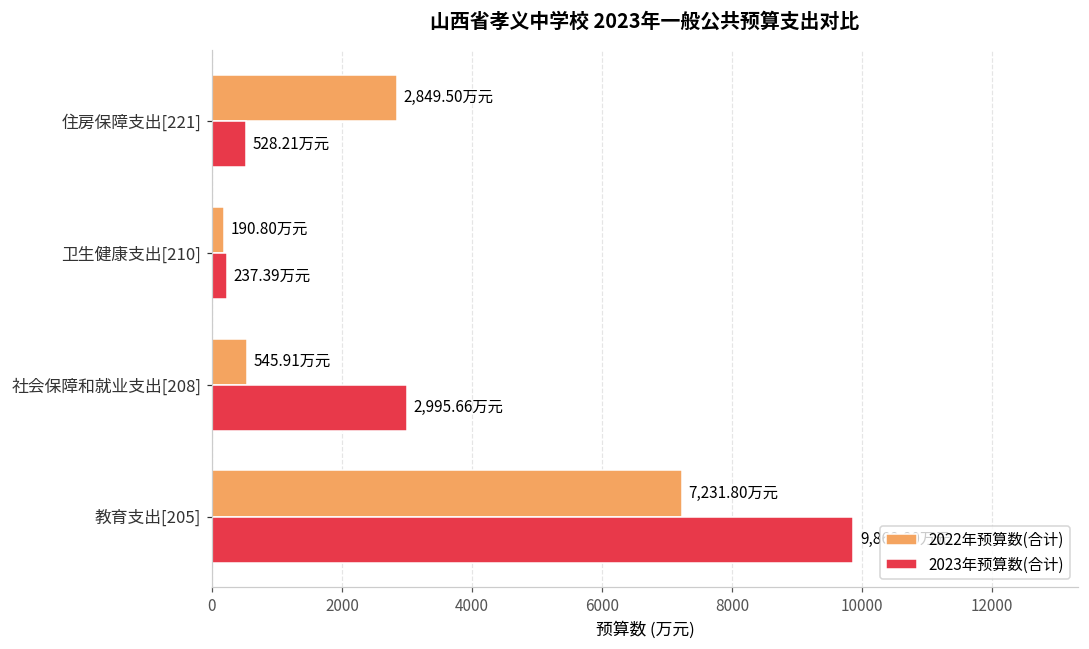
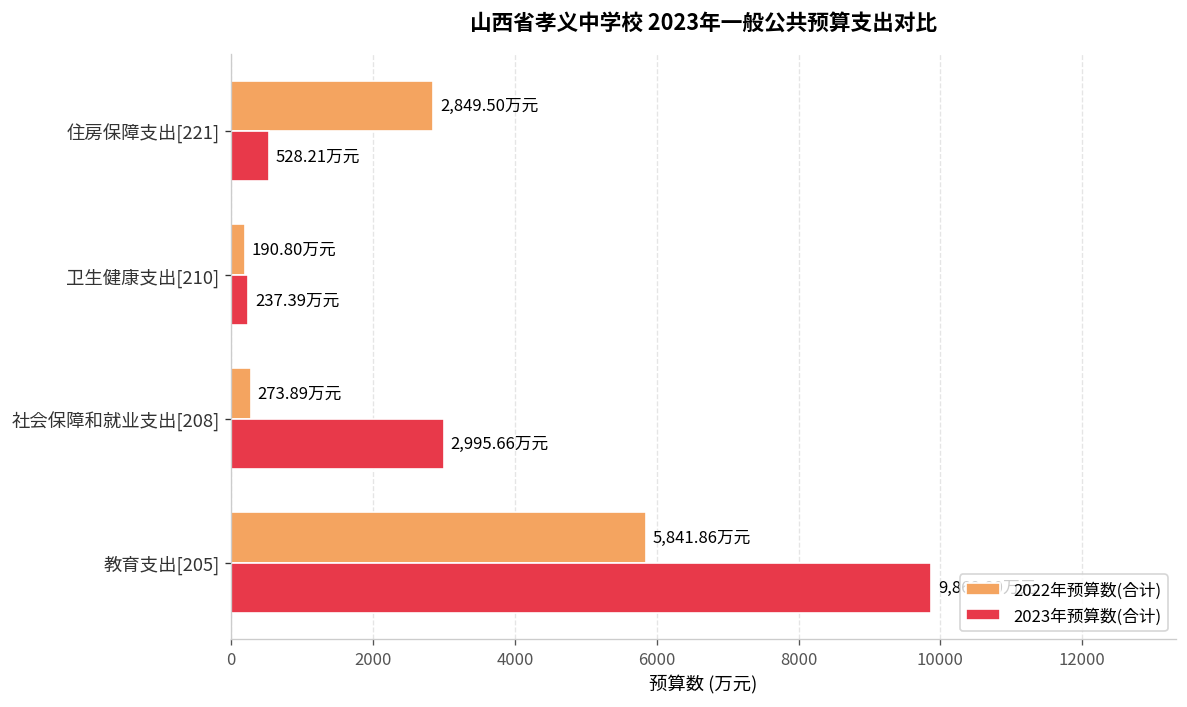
  {
    "2022年预算数(合计)": {
      "住房保障支出[221]": "2,849.50",
      "卫生健康支出[210]": "190.80",
-     "社会保障和就业支出[208]": "545.91",
-     "教育支出[205]": "7,231.80"
+     "社会保障和就业支出[208]": "273.89",
+     "教育支出[205]": "5,841.86"
    },
    "2023年预算数(合计)": {
      "住房保障支出[221]": "528.21",
      "卫生健康支出[210]": "237.39",
      "社会保障和就业支出[208]": "2,995.66"
    }
  }
